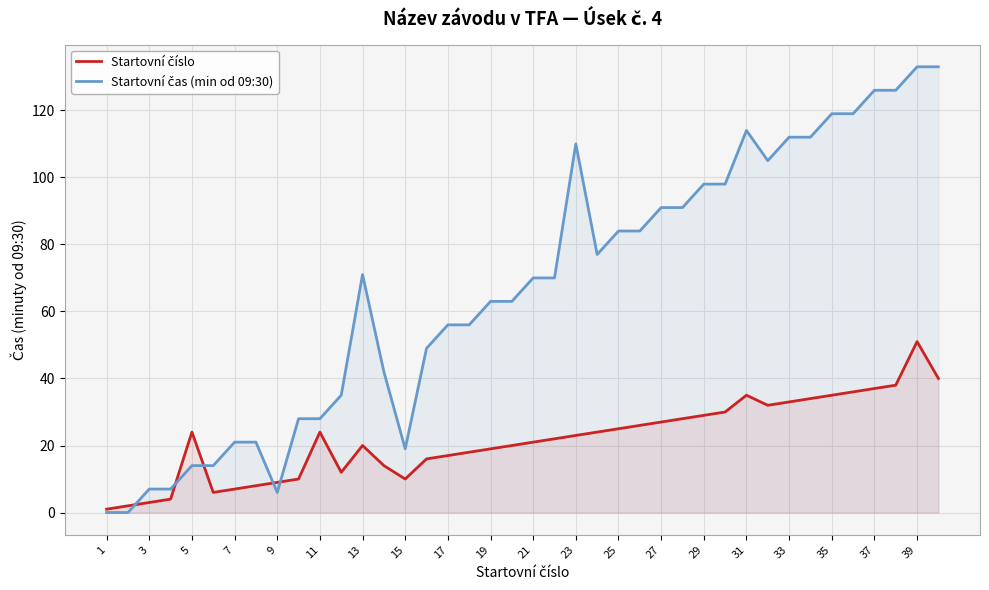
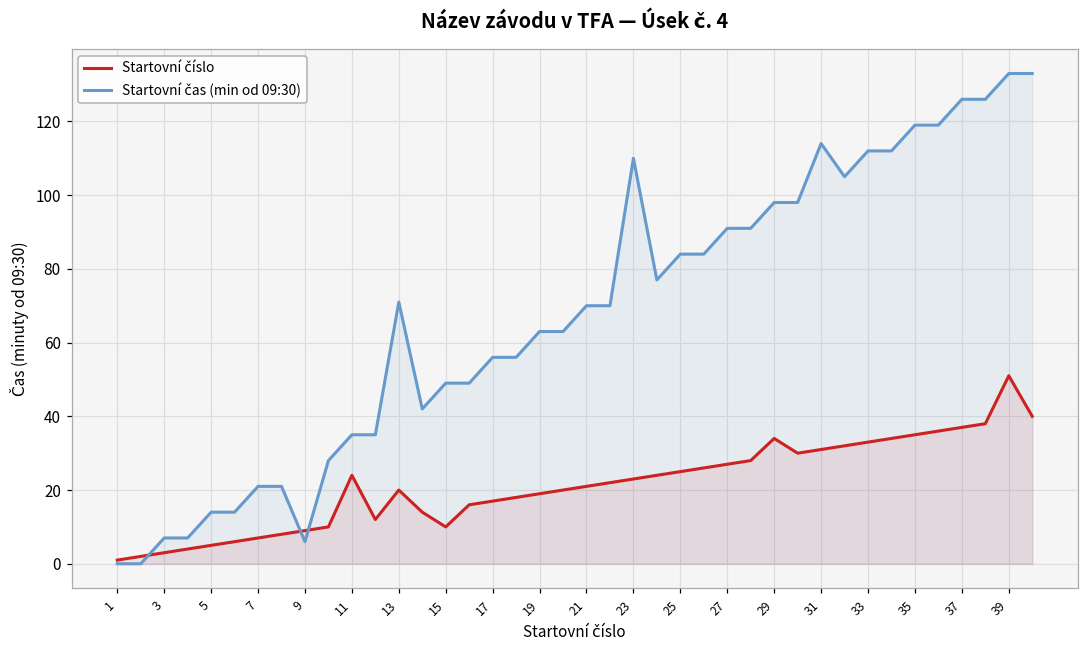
  {
    "Startovní číslo": {
      "1": 1,
      "3": 3,
-     "5": 24,
+     "5": 5,
      "7": 7,
      "9": 9,
      "11": 24,
      "13": 20,
      "15": 10,
      "17": 17,
      "19": 19,
      "21": 21,
      "23": 23,
      "25": 25,
      "27": 27,
-     "29": 29,
-     "31": 35,
+     "29": 34,
+     "31": 31,
      "33": 33,
      "35": 35,
      "37": 37,
      "39": 51
    },
    "Startovní čas (min od 09:30)": {
      "1": 0,
      "3": 7,
      "5": 14,
      "7": 21,
      "9": 6,
-     "11": 28,
+     "11": 35,
      "13": 71,
-     "15": 19,
+     "15": 49,
      "17": 56,
      "19": 63,
      "21": 70,
      "23": 110,
      "25": 84,
      "27": 91,
      "29": 98,
      "31": 114,
      "33": 112,
      "35": 119,
      "37": 126,
      "39": 133
    }
  }
